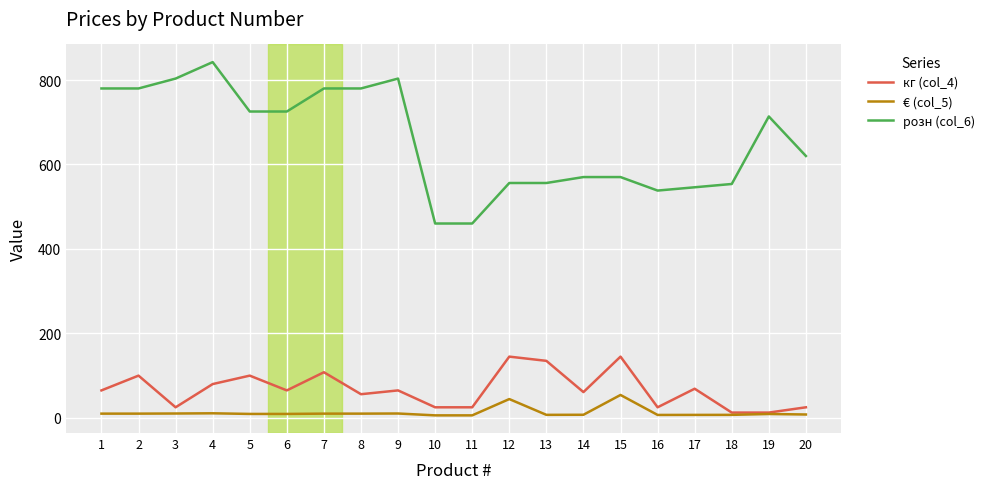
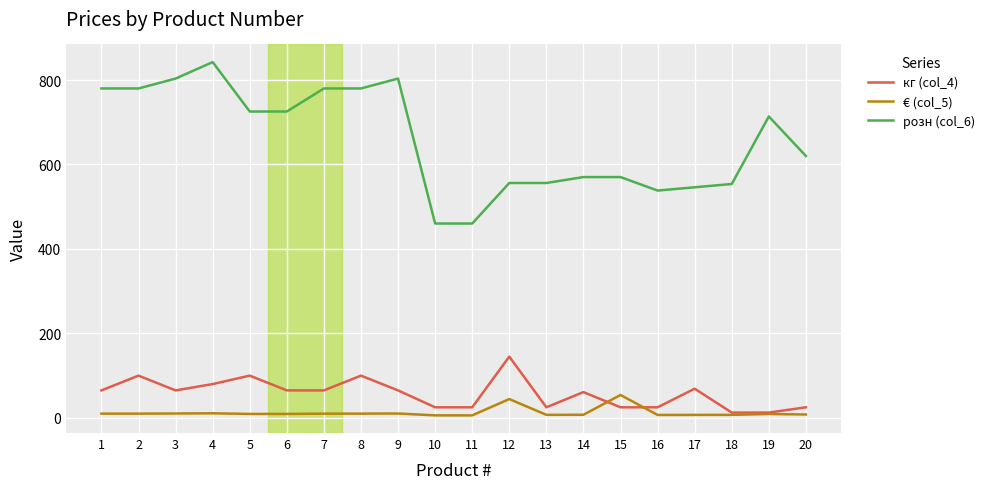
  {
    "кг (col_4)": {
      "1": 70,
      "2": 100,
-     "3": 30,
+     "3": 70,
      "4": 80,
      "5": 100,
      "6": 70,
-     "7": 110,
-     "8": 60,
+     "7": 70,
+     "8": 100,
      "9": 70,
      "10": 30,
      "11": 30,
      "12": 150,
-     "13": 140,
+     "13": 30,
      "14": 60,
-     "15": 150,
+     "15": 30,
      "16": 30,
      "17": 70,
      "20": 30
    },
    "€ (col_5)": {
      "1": 10,
      "2": 10,
      "3": 10,
      "4": 10,
      "5": 10,
      "6": 10,
      "7": 10,
      "8": 10,
      "9": 10,
      "10": 10,
      "11": 10,
      "12": 40,
      "13": 10,
      "14": 10,
      "15": 50,
      "16": 10,
      "17": 10,
      "20": 10
    },
    "розн (col_6)": {
      "1": 780,
      "2": 780,
      "3": 800,
      "4": 840,
      "5": 730,
      "6": 730,
      "7": 780,
      "8": 780,
      "9": 800,
      "10": 460,
      "11": 460,
      "12": 560,
      "13": 560,
      "14": 570,
      "15": 570,
      "16": 540,
      "17": 550,
      "18": 550,
      "19": 710,
      "20": 620
    }
  }
